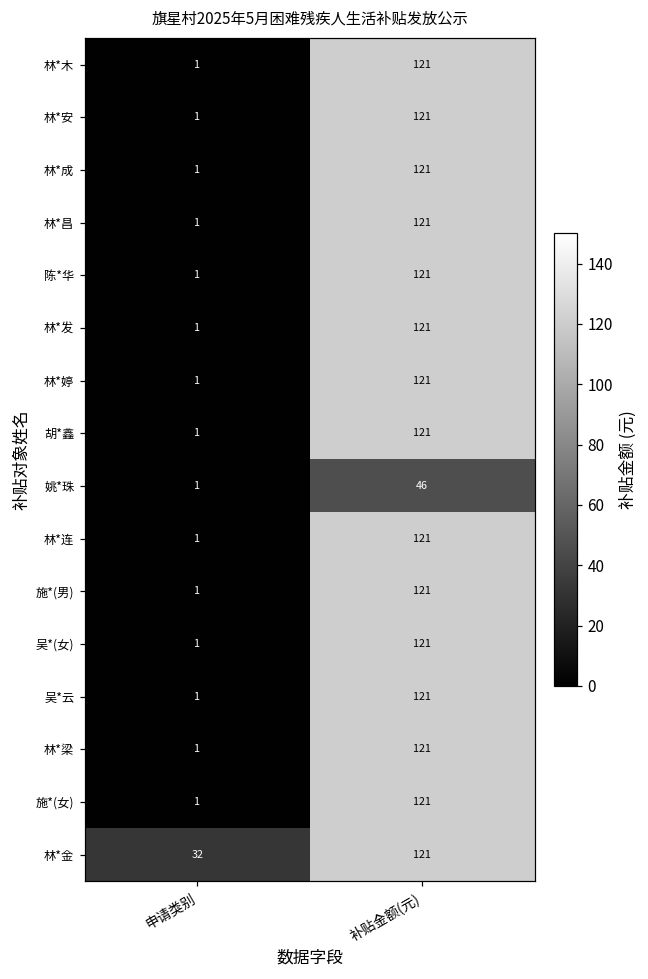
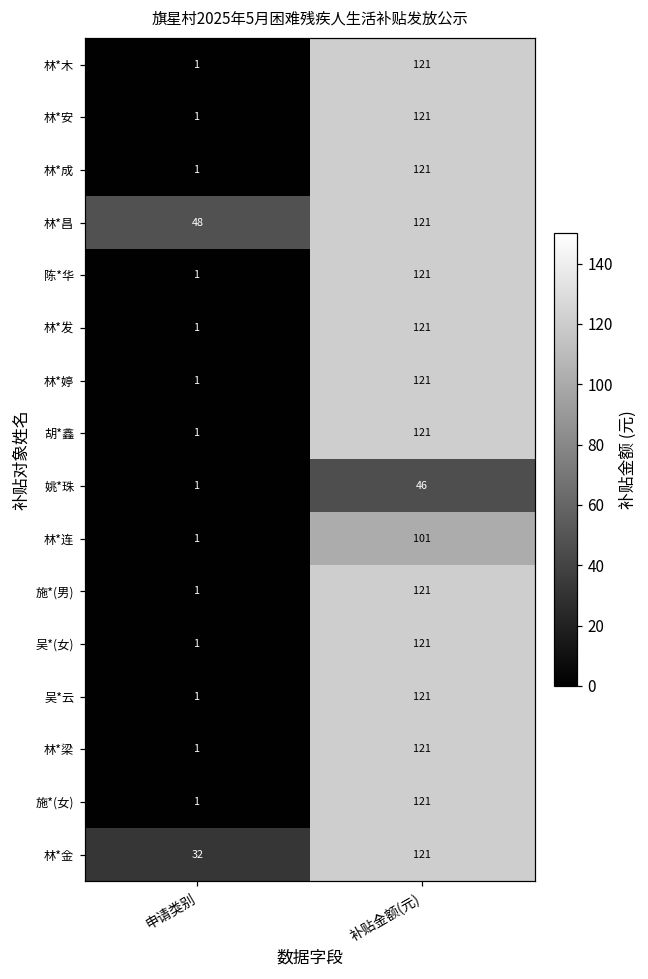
  {
    "林*木": {
      "申请类别": 1,
      "补贴金额(元)": 121
    },
    "林*安": {
      "申请类别": 1,
      "补贴金额(元)": 121
    },
    "林*成": {
      "申请类别": 1,
      "补贴金额(元)": 121
    },
    "林*昌": {
-     "申请类别": 1,
+     "申请类别": 48,
      "补贴金额(元)": 121
    },
    "陈*华": {
      "申请类别": 1,
      "补贴金额(元)": 121
    },
    "林*发": {
      "申请类别": 1,
      "补贴金额(元)": 121
    },
    "林*婷": {
      "申请类别": 1,
      "补贴金额(元)": 121
    },
    "胡*鑫": {
      "申请类别": 1,
      "补贴金额(元)": 121
    },
    "姚*珠": {
      "申请类别": 1,
      "补贴金额(元)": 46
    },
    "林*连": {
      "申请类别": 1,
-     "补贴金额(元)": 121
+     "补贴金额(元)": 101
    },
    "施*(男)": {
      "申请类别": 1,
      "补贴金额(元)": 121
    },
    "吴*(女)": {
      "申请类别": 1,
      "补贴金额(元)": 121
    },
    "吴*云": {
      "申请类别": 1,
      "补贴金额(元)": 121
    },
    "林*梁": {
      "申请类别": 1,
      "补贴金额(元)": 121
    },
    "施*(女)": {
      "申请类别": 1,
      "补贴金额(元)": 121
    },
    "林*金": {
      "申请类别": 32,
      "补贴金额(元)": 121
    }
  }
